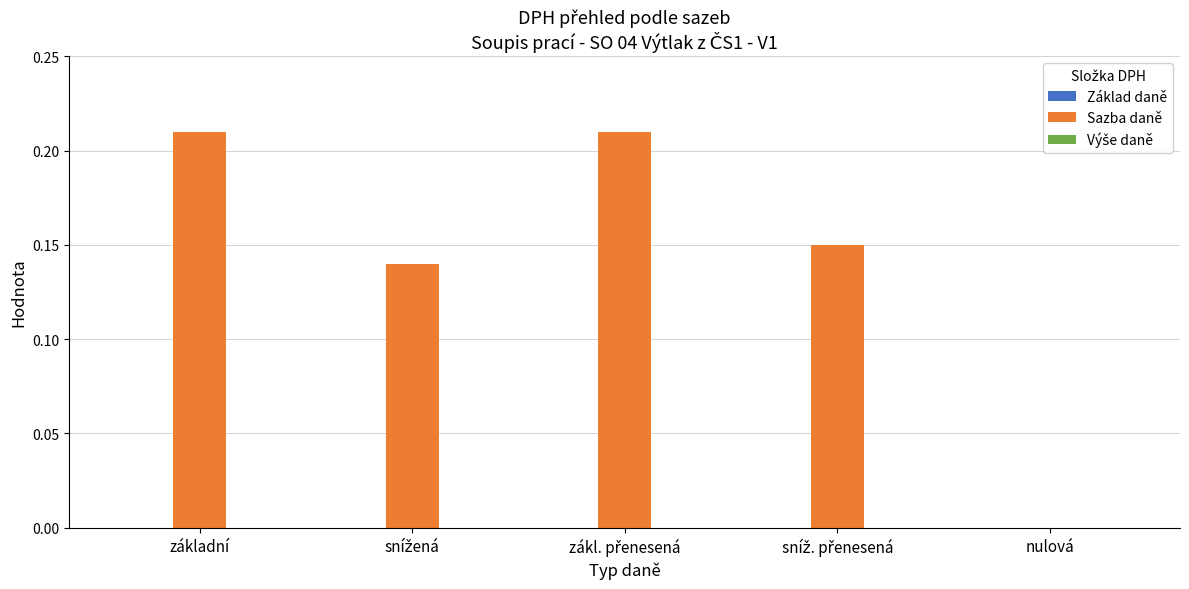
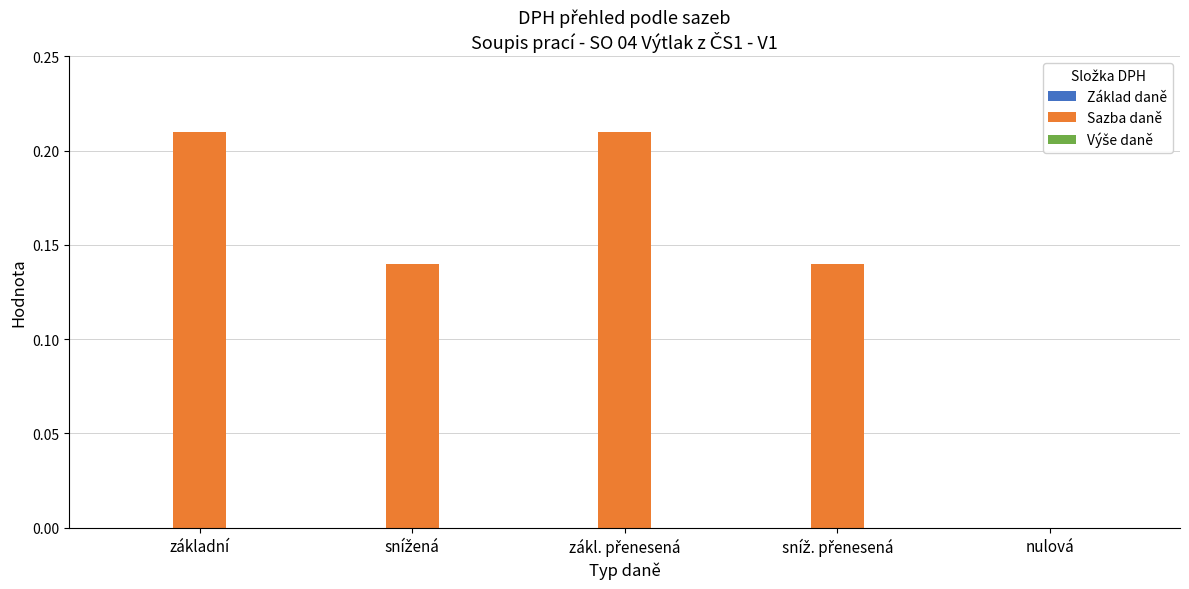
  {
    "Základ daně": {
      "základní": 0.00,
      "snížená": 0.00,
      "zákl. přenesená": 0.00,
      "sníž. přenesená": 0.00,
      "nulová": 0.00
    },
    "Sazba daně": {
      "základní": 0.21,
      "snížená": 0.14,
      "zákl. přenesená": 0.21,
-     "sníž. přenesená": 0.15,
+     "sníž. přenesená": 0.14,
      "nulová": 0.00
    },
    "Výše daně": {
      "základní": 0.00,
      "snížená": 0.00,
      "zákl. přenesená": 0.00,
      "sníž. přenesená": 0.00,
      "nulová": 0.00
    }
  }
